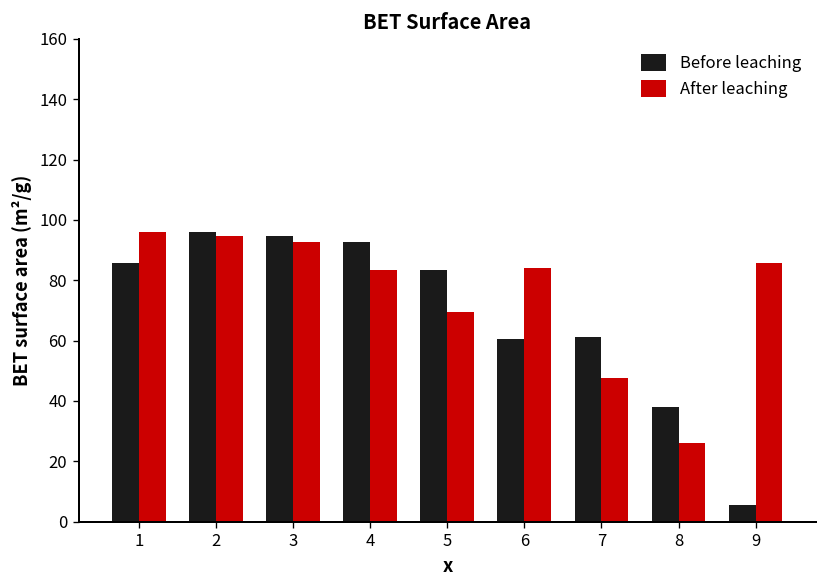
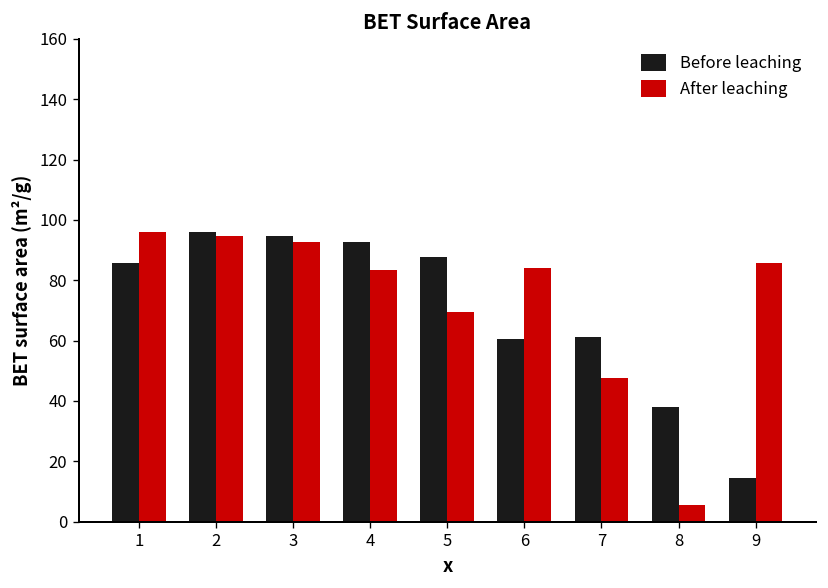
  {
    "Before leaching": {
      "1": 86,
      "2": 96,
      "3": 95,
      "4": 93,
-     "5": 83,
+     "5": 88,
      "6": 61,
      "7": 61,
      "8": 38,
-     "9": 6
+     "9": 14
    },
    "After leaching": {
      "1": 96,
      "2": 95,
      "3": 93,
      "4": 83,
      "5": 69,
      "6": 84,
      "7": 48,
-     "8": 26,
+     "8": 6,
      "9": 86
    }
  }
